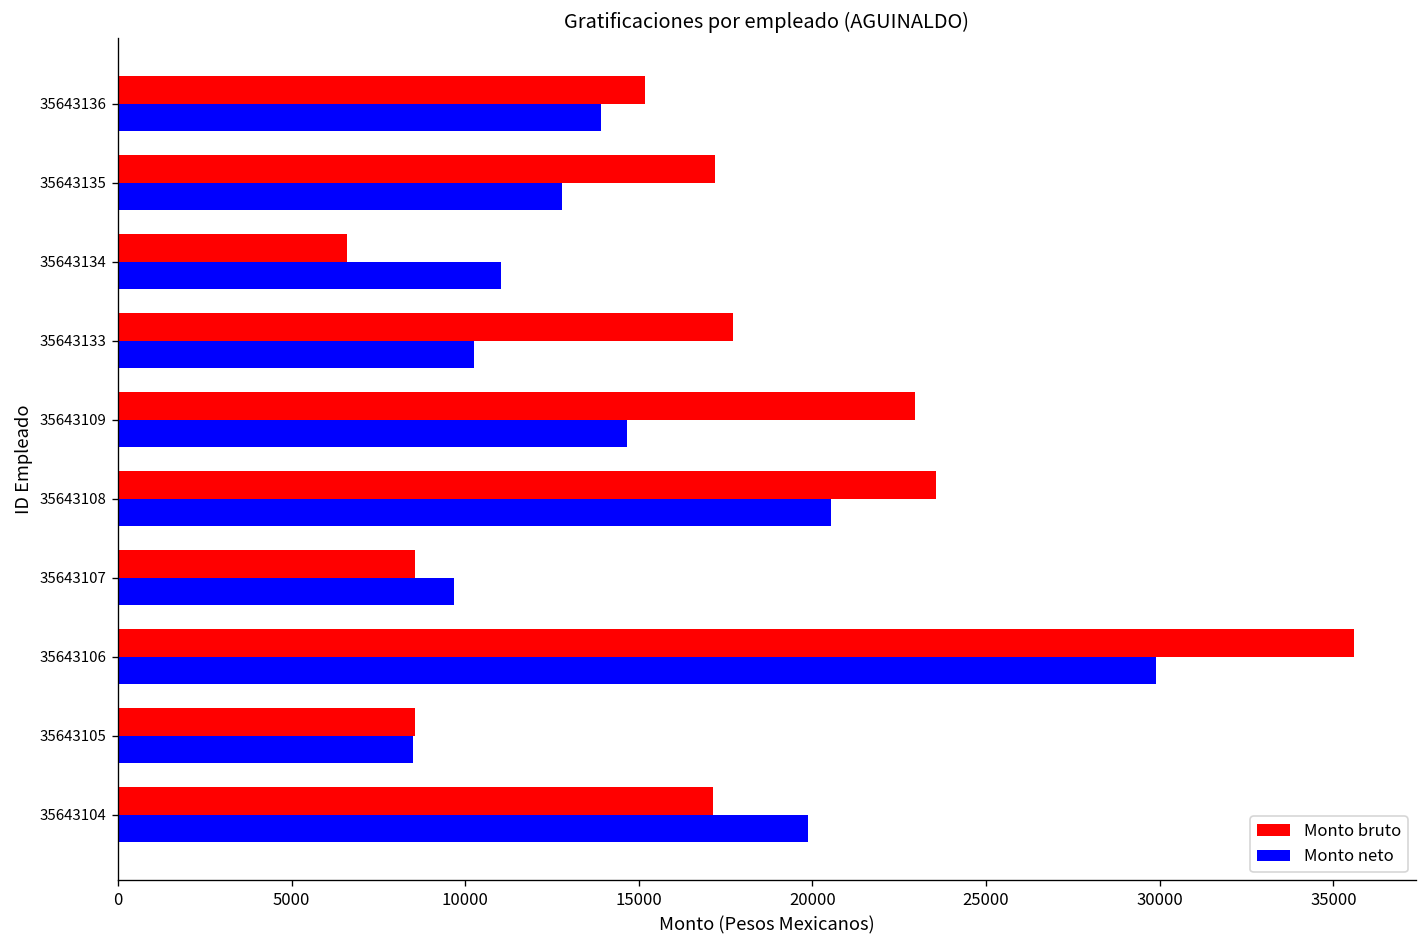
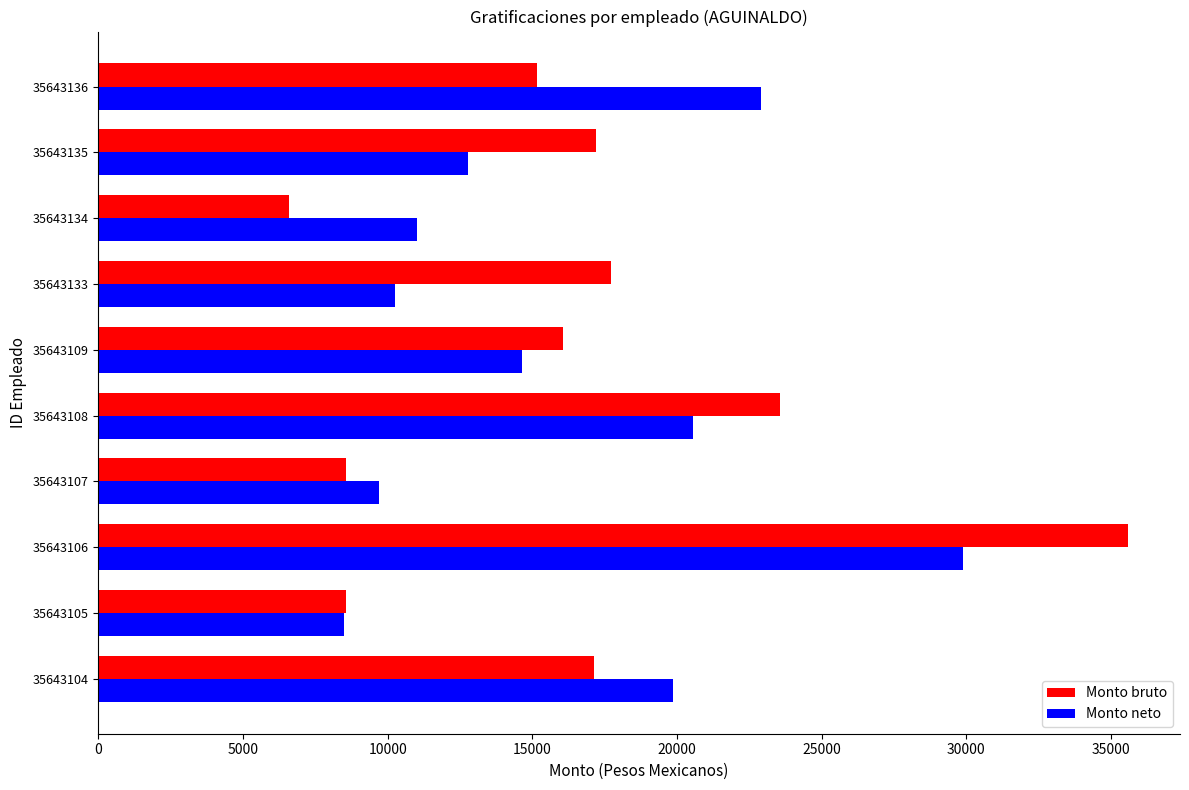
  {
    "Monto bruto": {
      "35643136": 15200,
      "35643135": 17200,
      "35643134": 6600,
      "35643133": 17700,
-     "35643109": 23000,
+     "35643109": 16100,
      "35643108": 23600,
      "35643107": 8600,
      "35643106": 35600,
      "35643105": 8600,
      "35643104": 17100
    },
    "Monto neto": {
-     "35643136": 13900,
+     "35643136": 22900,
      "35643135": 12800,
      "35643134": 11000,
      "35643133": 10200,
      "35643109": 14700,
      "35643108": 20500,
      "35643107": 9700,
      "35643106": 29900,
      "35643105": 8500,
      "35643104": 19900
    }
  }
